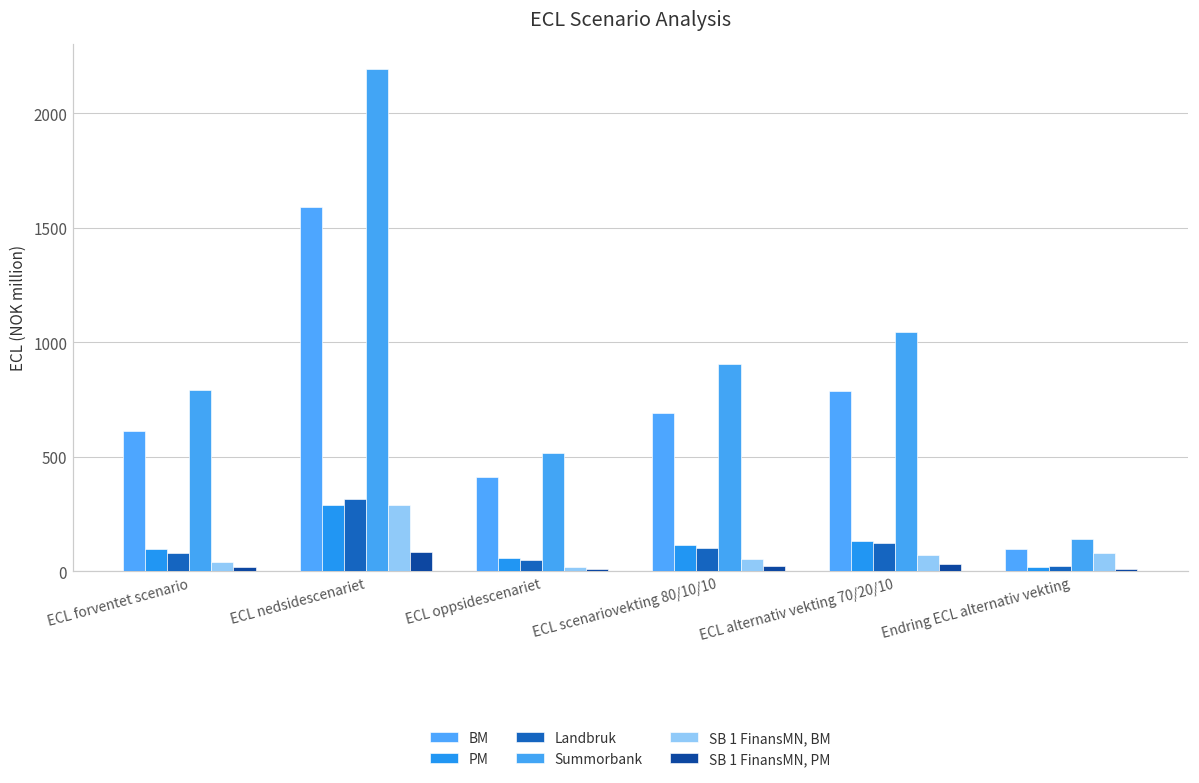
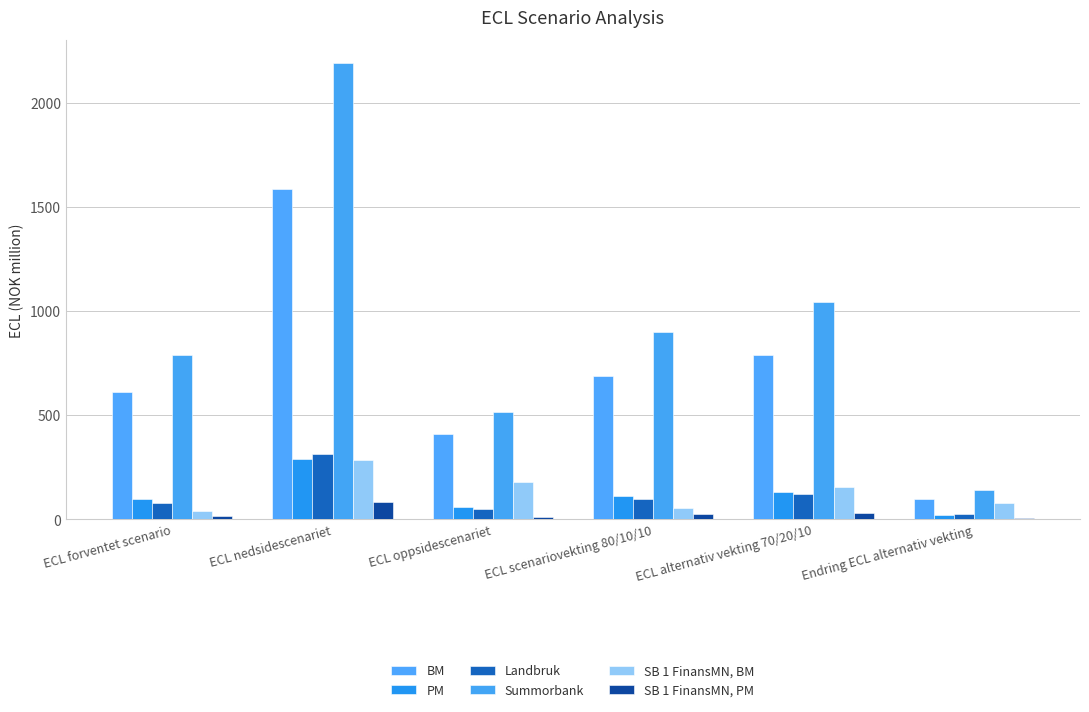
  {
    "SB 1 FinansMN, BM": {
      "ECL forventet scenario": 40,
      "ECL nedsidescenariet": 290,
-     "ECL oppsidescenariet": 20,
+     "ECL oppsidescenariet": 180,
      "ECL scenariovekting 80/10/10": 50,
-     "ECL alternativ vekting 70/20/10": 70,
+     "ECL alternativ vekting 70/20/10": 160,
      "Endring ECL alternativ vekting": 80
    }
  }
